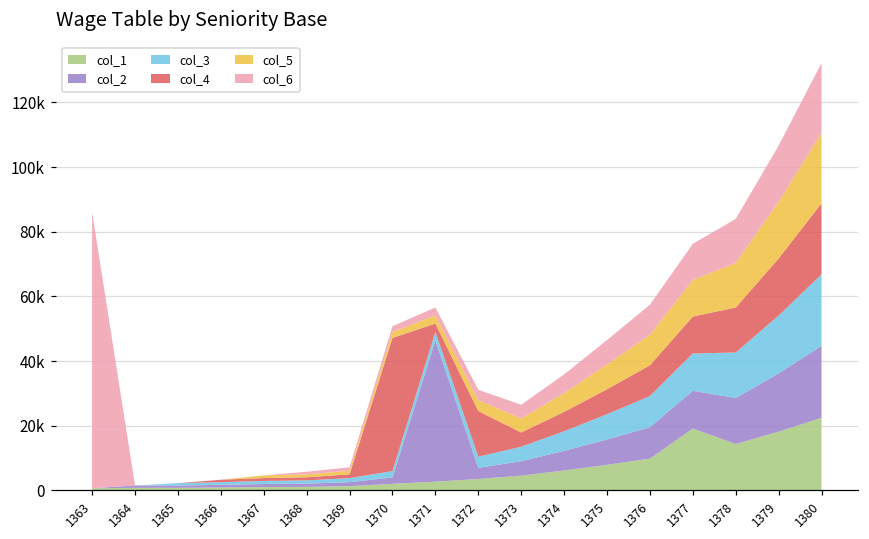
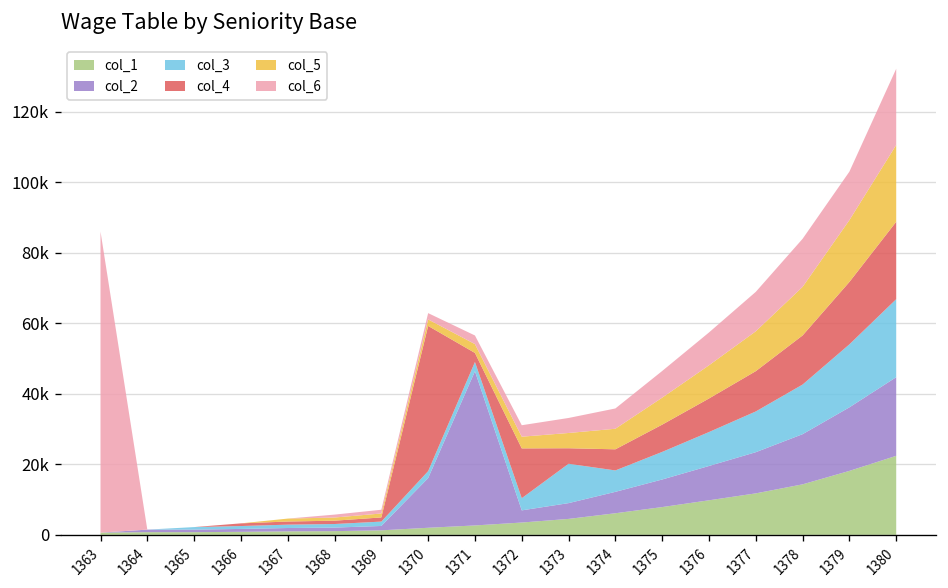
  {
    "col_1": {
      "1367": 1000,
      "1368": 1000,
      "1369": 1000,
      "1370": 2000,
      "1371": 3000,
      "1372": 3000,
      "1373": 5000,
      "1374": 6000,
      "1375": 8000,
      "1376": 10000,
-     "1377": 19000,
+     "1377": 12000,
      "1378": 14000,
      "1379": 18000,
      "1380": 22000
    },
    "col_2": {
      "1367": 1000,
      "1368": 1000,
      "1369": 1000,
-     "1370": 2000,
+     "1370": 14000,
      "1371": 44000,
      "1372": 3000,
      "1373": 4000,
      "1374": 6000,
      "1375": 8000,
      "1376": 10000,
      "1377": 12000,
      "1378": 14000,
      "1379": 18000,
      "1380": 22000
    },
    "col_3": {
      "1367": 1000,
      "1368": 1000,
      "1369": 1000,
      "1370": 2000,
      "1371": 3000,
      "1372": 3000,
-     "1373": 4000,
+     "1373": 11000,
      "1374": 6000,
      "1375": 8000,
      "1376": 10000,
      "1377": 12000,
      "1378": 14000,
      "1379": 18000,
      "1380": 22000
    },
    "col_4": {
      "1368": 1000,
      "1369": 1000,
      "1370": 41000,
      "1371": 3000,
      "1372": 14000,
      "1373": 4000,
      "1374": 6000,
      "1375": 8000,
      "1376": 10000,
      "1377": 11000,
      "1378": 14000,
      "1379": 18000,
      "1380": 22000
    },
    "col_5": {
      "1369": 1000,
      "1370": 2000,
      "1371": 3000,
      "1372": 3000,
      "1373": 4000,
      "1374": 6000,
      "1375": 8000,
      "1376": 9000,
      "1377": 11000,
      "1378": 14000,
      "1379": 18000,
      "1380": 22000
    },
    "col_6": {
      "1363": 85000,
      "1369": 1000,
      "1370": 2000,
      "1371": 2000,
      "1372": 3000,
      "1373": 4000,
      "1374": 6000,
      "1375": 8000,
      "1376": 9000,
      "1377": 11000,
      "1378": 14000,
-     "1379": 17000,
+     "1379": 14000,
      "1380": 22000
    }
  }
